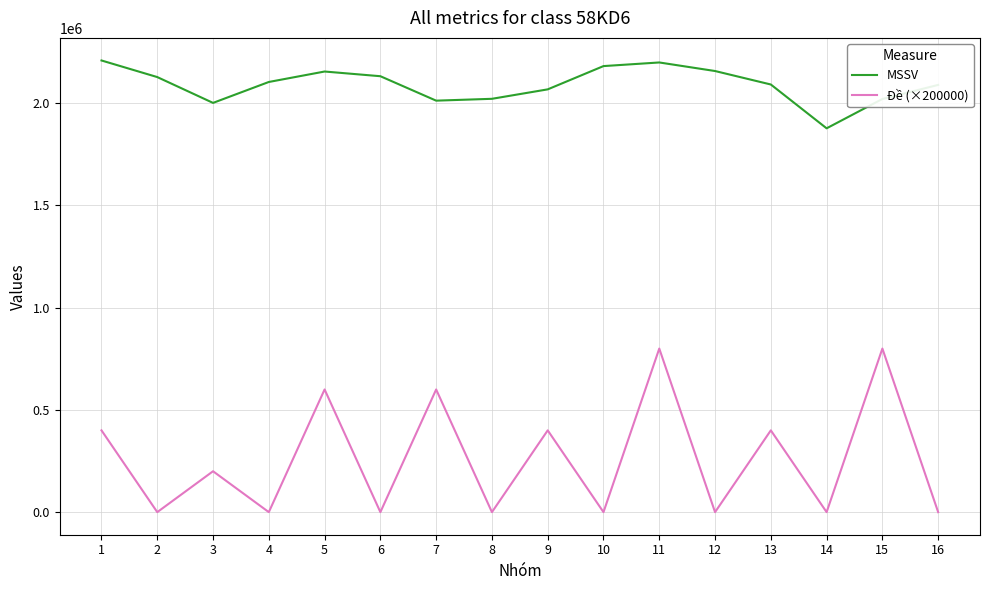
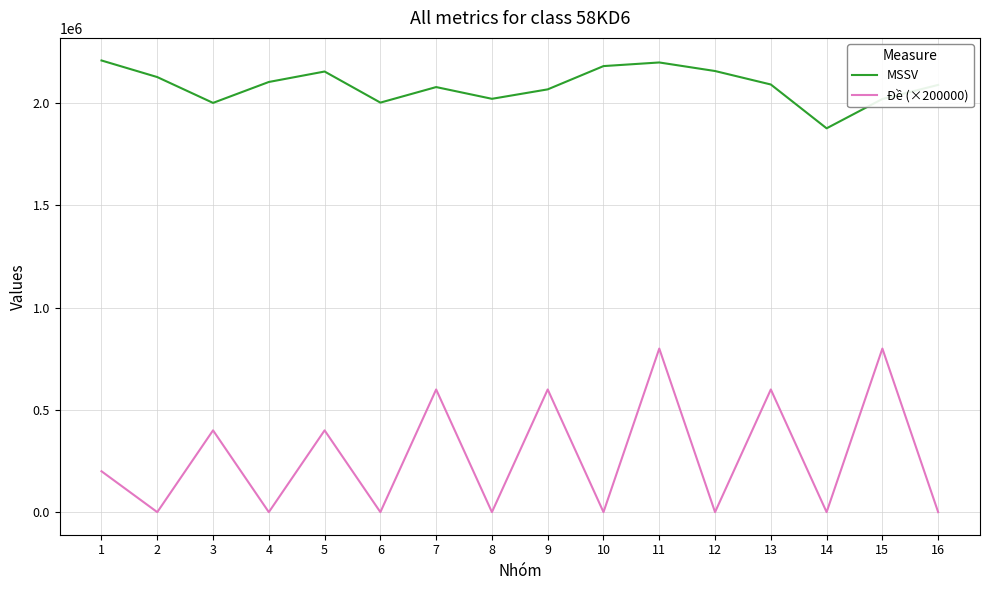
  {
    "MSSV": {
      "1": 2210000,
      "2": 2130000,
      "3": 2000000,
      "4": 2100000,
      "5": 2160000,
-     "6": 2130000,
-     "7": 2010000,
+     "6": 2000000,
+     "7": 2080000,
      "8": 2020000,
      "9": 2070000,
      "10": 2180000,
      "11": 2200000,
      "12": 2160000,
      "13": 2090000,
      "14": 1880000
    },
    "Đề (×200000)": {
-     "1": 400000,
+     "1": 200000,
      "2": 0,
-     "3": 200000,
+     "3": 400000,
      "4": 0,
-     "5": 600000,
+     "5": 400000,
      "6": 0,
      "7": 600000,
      "8": 0,
-     "9": 400000,
+     "9": 600000,
      "10": 0,
      "11": 800000,
      "12": 0,
-     "13": 400000,
+     "13": 600000,
      "14": 0,
      "15": 800000,
      "16": 0
    }
  }
